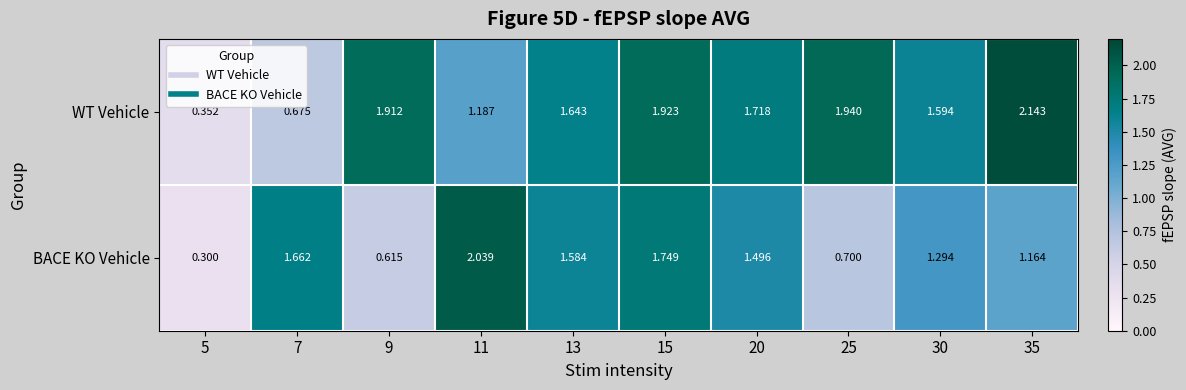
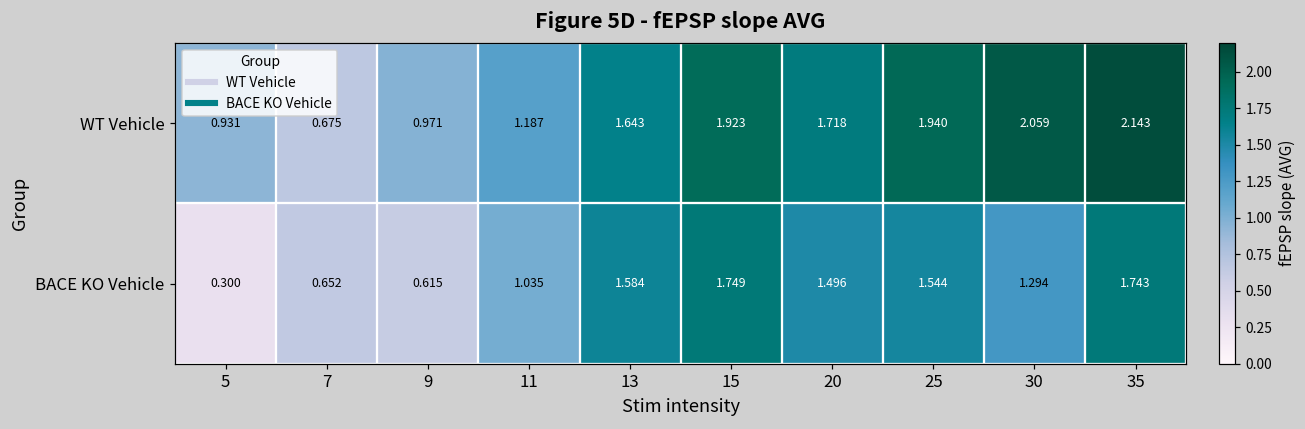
  {
    "WT Vehicle": {
-     "5": 0.352,
+     "5": 0.931,
      "7": 0.675,
-     "9": 1.912,
+     "9": 0.971,
      "11": 1.187,
      "13": 1.643,
      "15": 1.923,
      "20": 1.718,
      "25": 1.940,
-     "30": 1.594,
+     "30": 2.059,
      "35": 2.143
    },
    "BACE KO Vehicle": {
      "5": 0.300,
-     "7": 1.662,
+     "7": 0.652,
      "9": 0.615,
-     "11": 2.039,
+     "11": 1.035,
      "13": 1.584,
      "15": 1.749,
      "20": 1.496,
-     "25": 0.700,
+     "25": 1.544,
      "30": 1.294,
-     "35": 1.164
+     "35": 1.743
    }
  }
